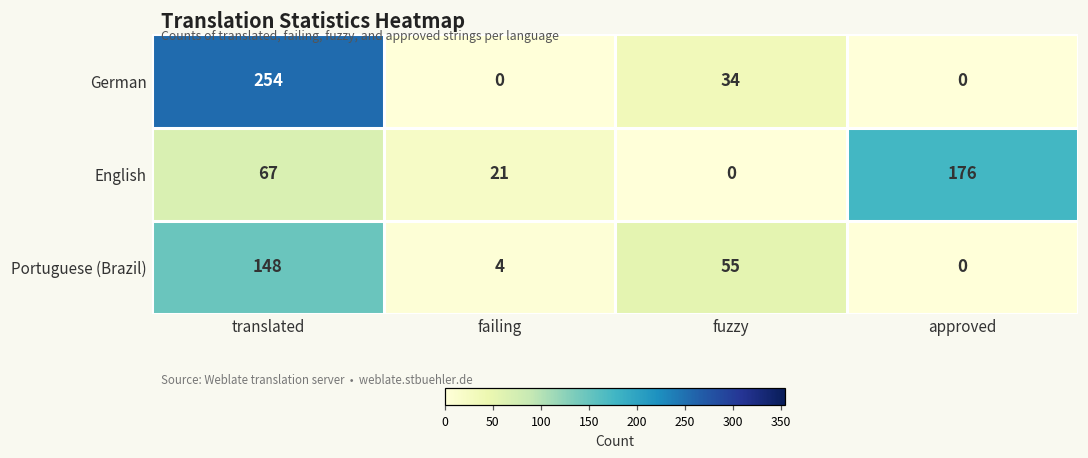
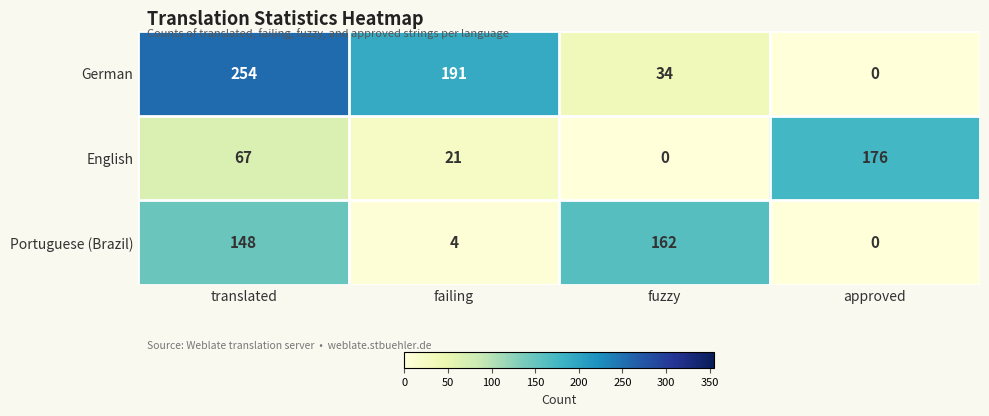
  {
    "German": {
      "translated": 254,
-     "failing": 0,
+     "failing": 191,
      "fuzzy": 34,
      "approved": 0
    },
    "English": {
      "translated": 67,
      "failing": 21,
      "fuzzy": 0,
      "approved": 176
    },
    "Portuguese (Brazil)": {
      "translated": 148,
      "failing": 4,
-     "fuzzy": 55,
+     "fuzzy": 162,
      "approved": 0
    }
  }
